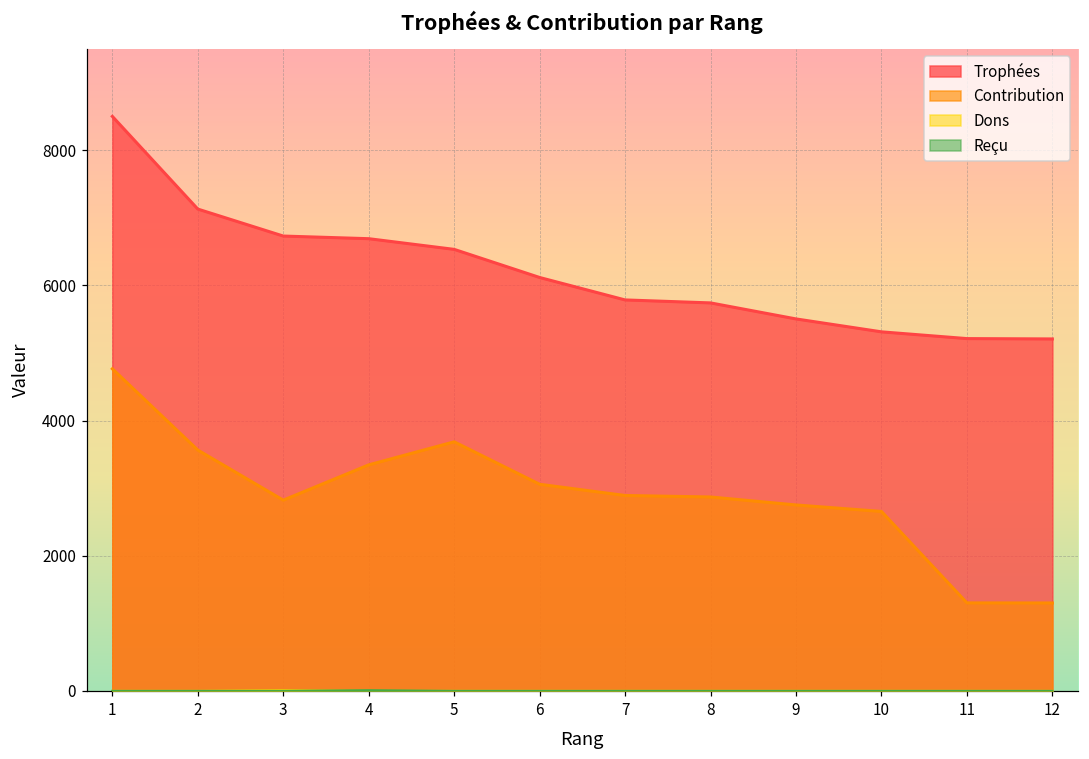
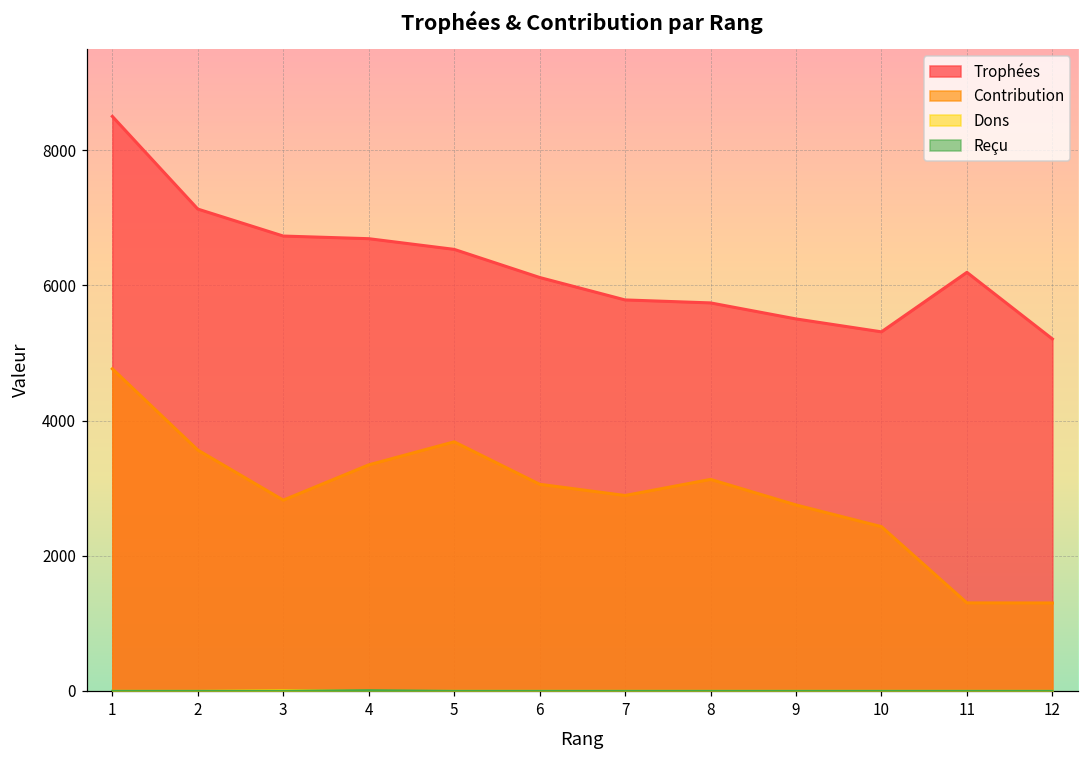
  {
    "Trophées": {
      "1": 8500,
      "2": 7100,
      "3": 6700,
      "4": 6700,
      "5": 6500,
      "6": 6100,
      "7": 5800,
      "8": 5700,
      "9": 5500,
      "10": 5300,
-     "11": 5200,
+     "11": 6200,
      "12": 5200
    },
    "Contribution": {
      "1": 4800,
      "2": 3600,
      "3": 2800,
      "4": 3300,
      "5": 3700,
      "6": 3100,
      "7": 2900,
-     "8": 2900,
+     "8": 3100,
      "9": 2800,
-     "10": 2700,
+     "10": 2400,
      "11": 1300,
      "12": 1300
    },
    "Reçu": {
      "1": 0,
      "2": 0,
      "3": 0,
      "4": 0,
      "5": 0,
      "6": 0,
      "7": 0,
      "8": 0,
      "9": 0,
      "10": 0,
      "11": 0,
      "12": 0
    }
  }
